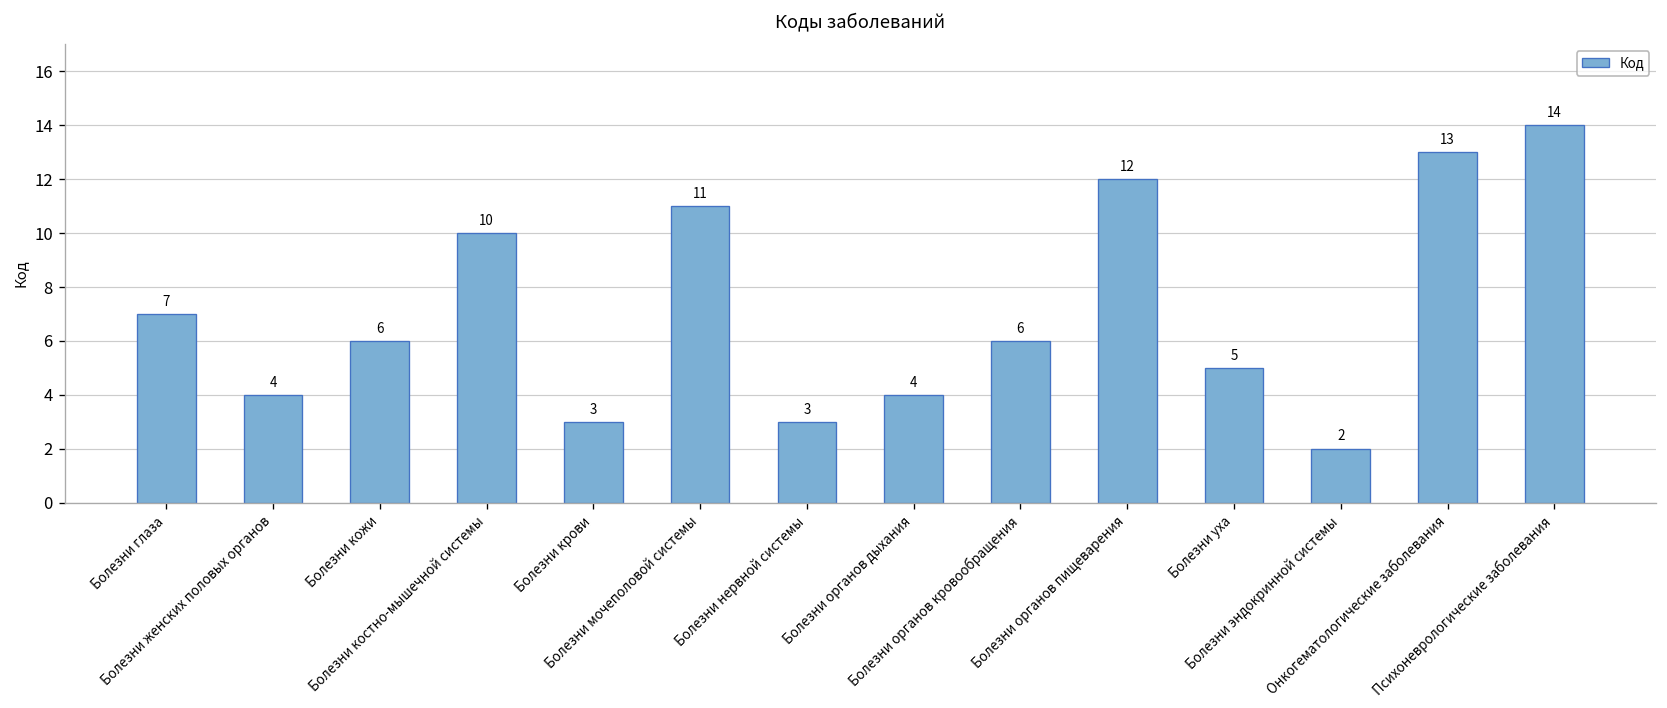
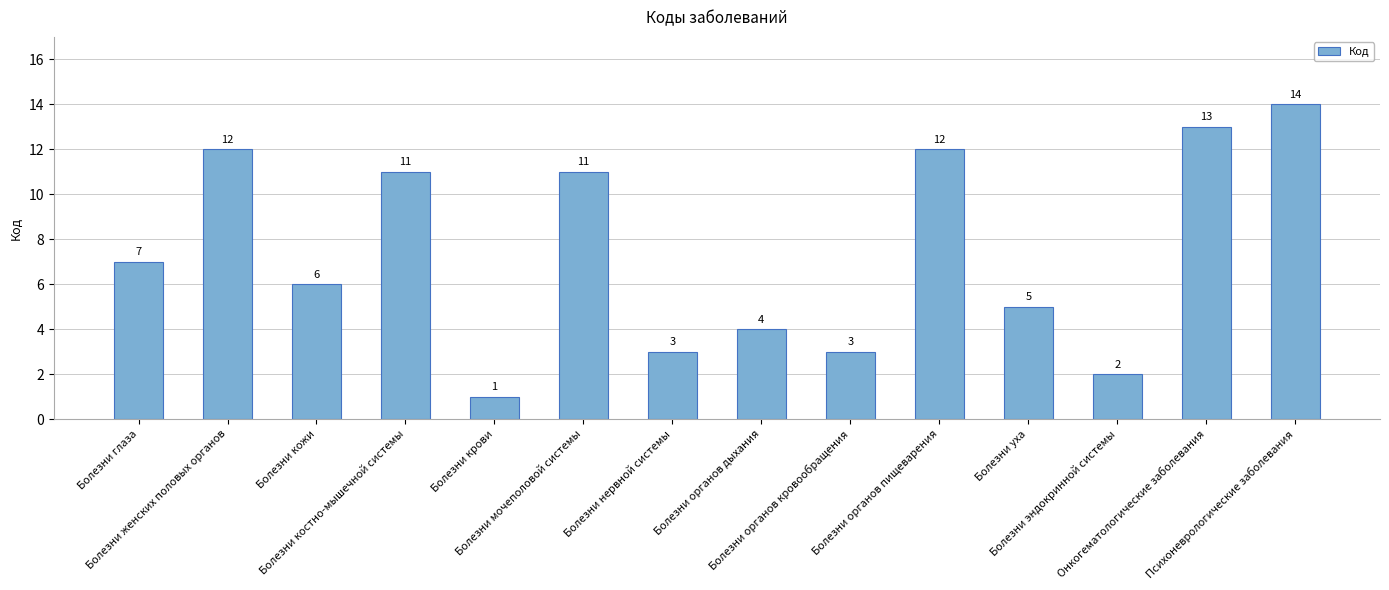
  {
    "Болезни глаза": 7,
-   "Болезни женских половых органов": 4,
+   "Болезни женских половых органов": 12,
    "Болезни кожи": 6,
-   "Болезни костно-мышечной системы": 10,
-   "Болезни крови": 3,
+   "Болезни костно-мышечной системы": 11,
+   "Болезни крови": 1,
    "Болезни мочеполовой системы": 11,
    "Болезни нервной системы": 3,
    "Болезни органов дыхания": 4,
-   "Болезни органов кровообращения": 6,
+   "Болезни органов кровообращения": 3,
    "Болезни органов пищеварения": 12,
    "Болезни уха": 5,
    "Болезни эндокринной системы": 2,
    "Онкогематологические заболевания": 13,
    "Психоневрологические заболевания": 14
  }
